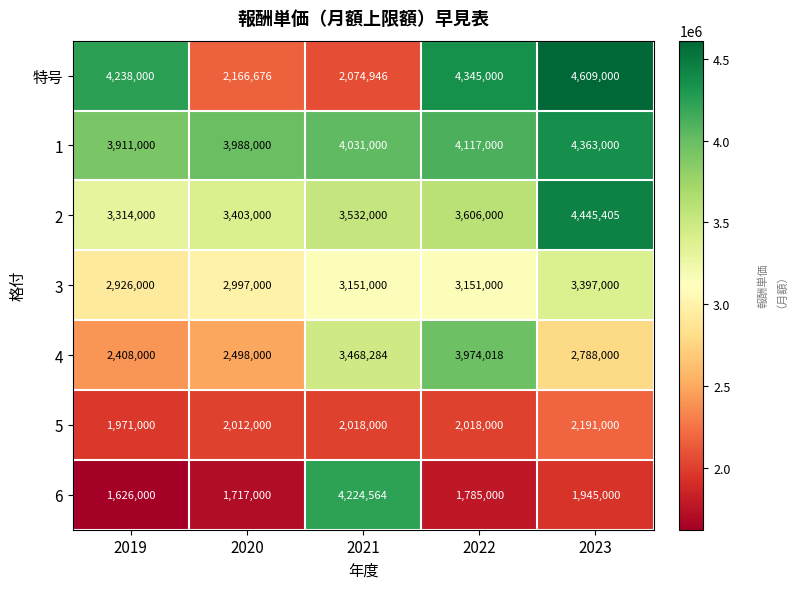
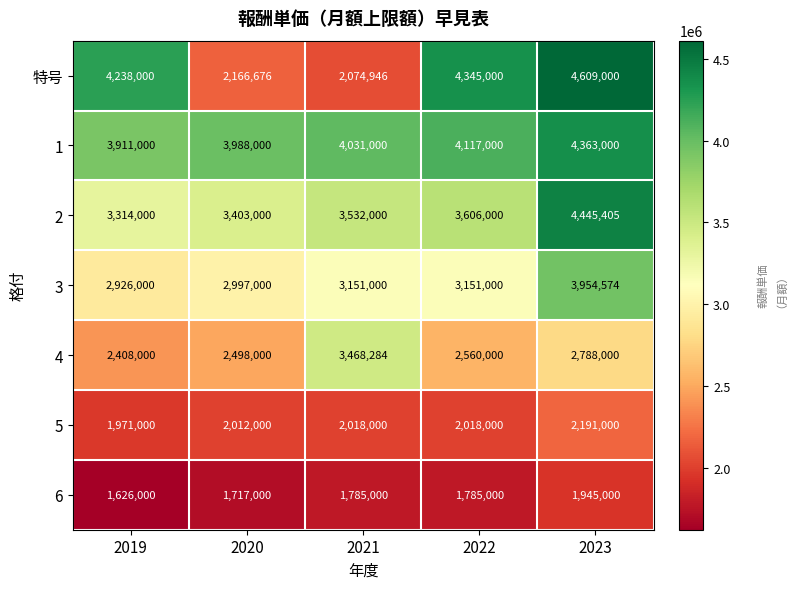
  {
    "特号": {
      "2019": "4,238,000",
      "2020": "2,166,676",
      "2021": "2,074,946",
      "2022": "4,345,000",
      "2023": "4,609,000"
    },
    "1": {
      "2019": "3,911,000",
      "2020": "3,988,000",
      "2021": "4,031,000",
      "2022": "4,117,000",
      "2023": "4,363,000"
    },
    "2": {
      "2019": "3,314,000",
      "2020": "3,403,000",
      "2021": "3,532,000",
      "2022": "3,606,000",
      "2023": "4,445,405"
    },
    "3": {
      "2019": "2,926,000",
      "2020": "2,997,000",
      "2021": "3,151,000",
      "2022": "3,151,000",
-     "2023": "3,397,000"
+     "2023": "3,954,574"
    },
    "4": {
      "2019": "2,408,000",
      "2020": "2,498,000",
      "2021": "3,468,284",
-     "2022": "3,974,018",
+     "2022": "2,560,000",
      "2023": "2,788,000"
    },
    "5": {
      "2019": "1,971,000",
      "2020": "2,012,000",
      "2021": "2,018,000",
      "2022": "2,018,000",
      "2023": "2,191,000"
    },
    "6": {
      "2019": "1,626,000",
      "2020": "1,717,000",
-     "2021": "4,224,564",
+     "2021": "1,785,000",
      "2022": "1,785,000",
      "2023": "1,945,000"
    }
  }
